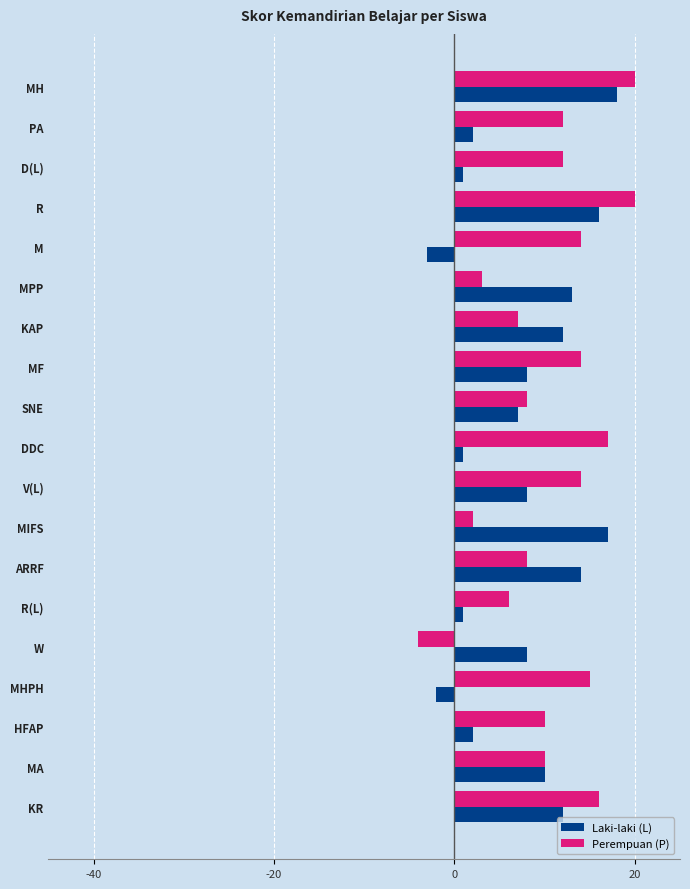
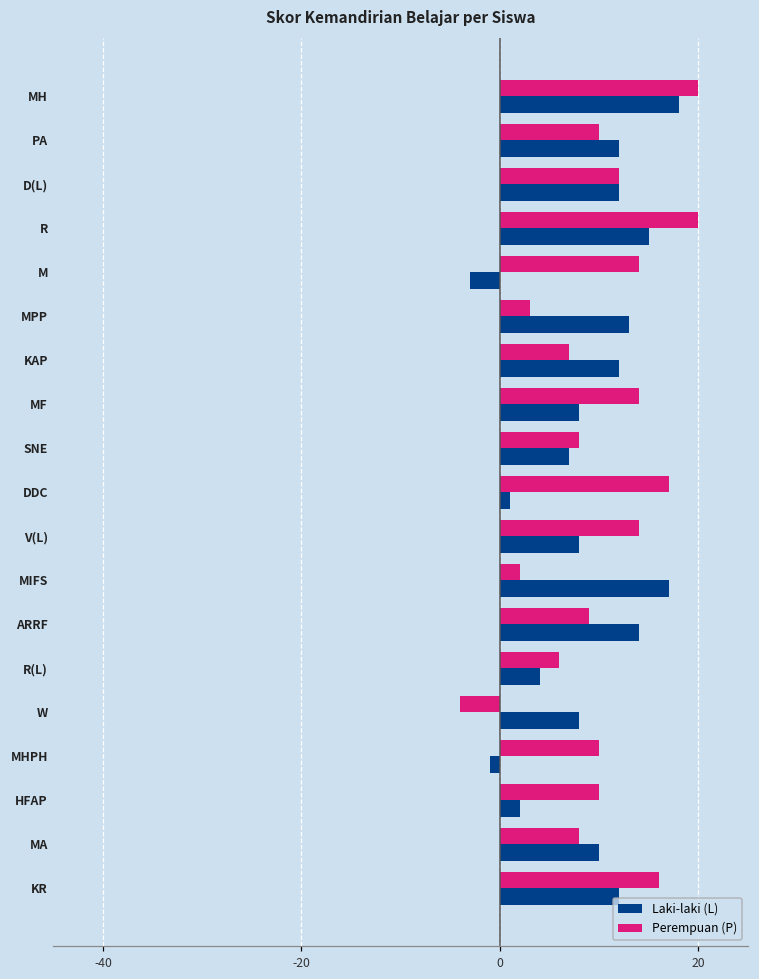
  {
    "Laki-laki (L)": {
      "MH": 18,
-     "PA": 2,
-     "D(L)": 1,
-     "R": 16,
+     "PA": 12,
+     "D(L)": 12,
+     "R": 15,
      "M": -3,
      "MPP": 13,
      "KAP": 12,
      "MF": 8,
      "SNE": 7,
      "DDC": 1,
      "V(L)": 8,
      "MIFS": 17,
      "ARRF": 14,
-     "R(L)": 1,
+     "R(L)": 4,
      "W": 8,
-     "MHPH": -2,
+     "MHPH": -1,
      "HFAP": 2,
      "MA": 10,
      "KR": 12
    },
    "Perempuan (P)": {
      "MH": 20,
-     "PA": 12,
+     "PA": 10,
      "D(L)": 12,
      "R": 20,
      "M": 14,
      "MPP": 3,
      "KAP": 7,
      "MF": 14,
      "SNE": 8,
      "DDC": 17,
      "V(L)": 14,
      "MIFS": 2,
-     "ARRF": 8,
+     "ARRF": 9,
      "R(L)": 6,
      "W": -4,
-     "MHPH": 15,
+     "MHPH": 10,
      "HFAP": 10,
-     "MA": 10,
+     "MA": 8,
      "KR": 16
    }
  }
